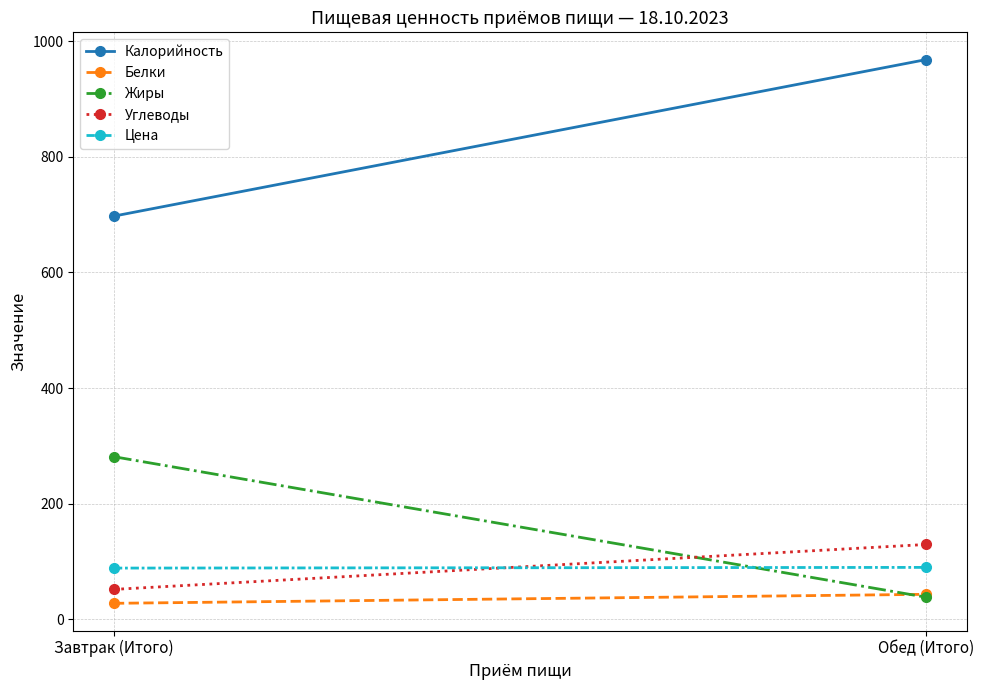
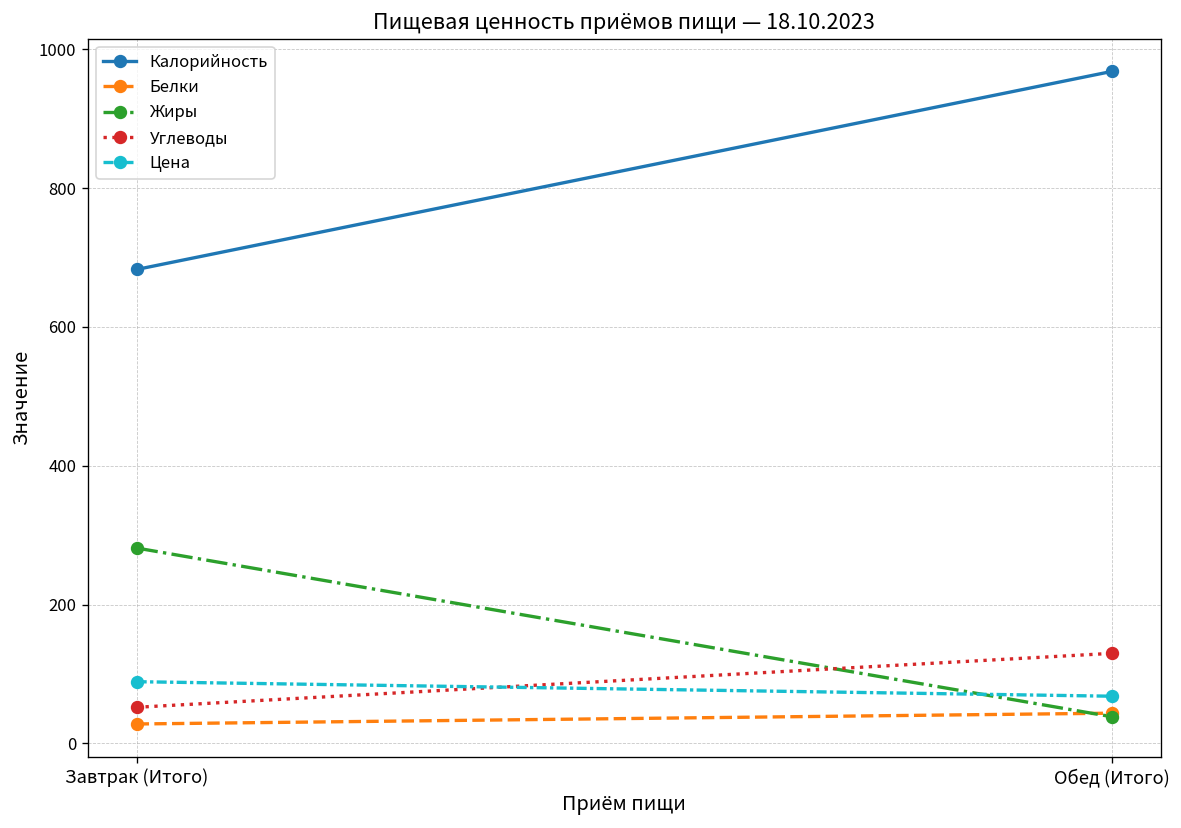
  {
    "Калорийность": {
-     "Завтрак (Итого)": 700,
+     "Завтрак (Итого)": 680,
      "Обед (Итого)": 970
    },
    "Белки": {
      "Завтрак (Итого)": 30,
      "Обед (Итого)": 40
    },
    "Жиры": {
      "Завтрак (Итого)": 280,
      "Обед (Итого)": 40
    },
    "Углеводы": {
      "Завтрак (Итого)": 50,
      "Обед (Итого)": 130
    },
    "Цена": {
      "Завтрак (Итого)": 90,
-     "Обед (Итого)": 90
+     "Обед (Итого)": 70
    }
  }
